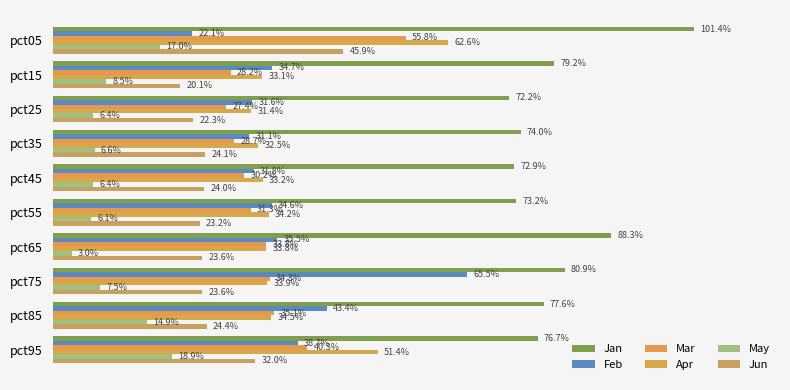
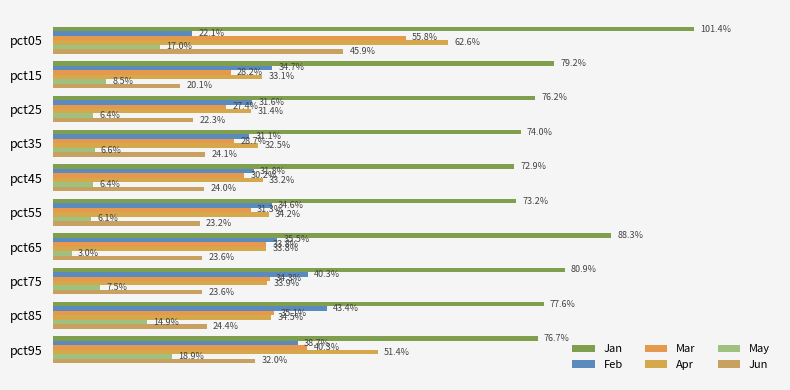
  {
    "Jan": {
      "pct05": "101.4%",
      "pct15": "79.2%",
-     "pct25": "72.2%",
+     "pct25": "76.2%",
      "pct35": "74.0%",
      "pct45": "72.9%",
      "pct55": "73.2%",
      "pct65": "88.3%",
      "pct75": "80.9%",
      "pct85": "77.6%",
      "pct95": "76.7%"
    },
    "Feb": {
      "pct05": "22.1%",
      "pct15": "34.7%",
      "pct25": "31.6%",
      "pct55": "34.6%",
-     "pct75": "65.5%",
+     "pct75": "40.3%",
      "pct85": "43.4%"
    },
    "May": {
      "pct05": "17.0%",
      "pct15": "8.5%",
      "pct25": "6.4%",
      "pct35": "6.6%",
      "pct45": "6.4%",
      "pct55": "6.1%",
      "pct65": "3.0%",
      "pct75": "7.5%",
      "pct85": "14.9%",
      "pct95": "18.9%"
    }
  }
